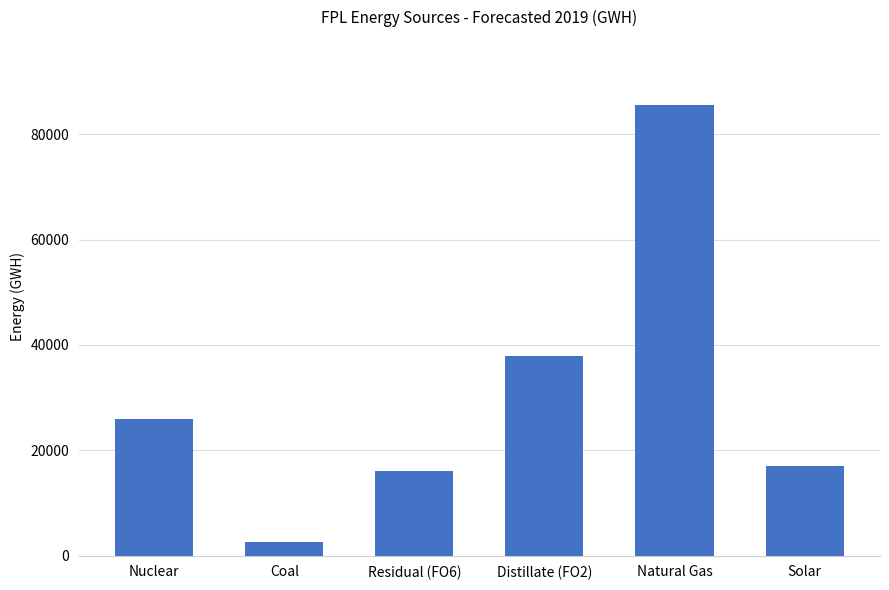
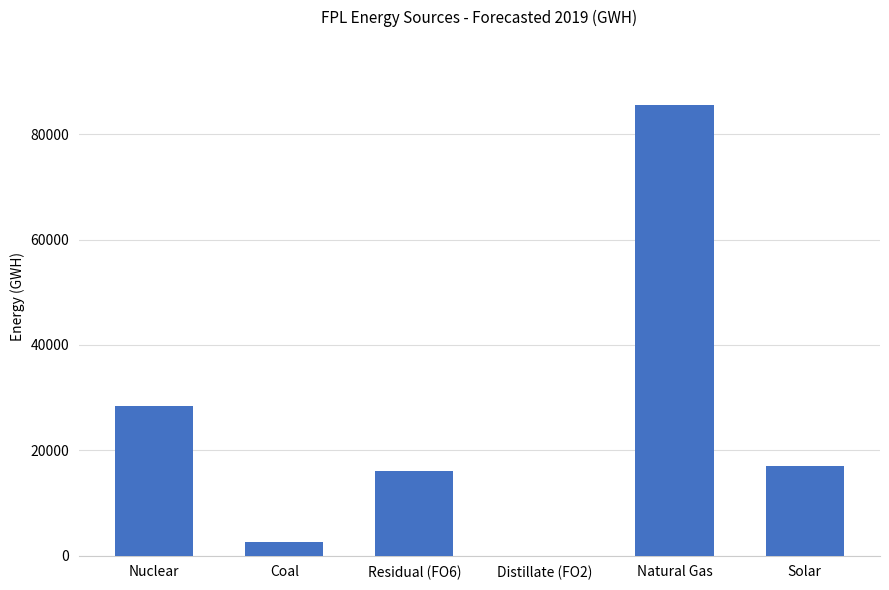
  {
-   "Nuclear": 26000,
+   "Nuclear": 28000,
    "Coal": 3000,
    "Residual (FO6)": 16000,
-   "Distillate (FO2)": 38000,
+   "Distillate (FO2)": 0,
    "Natural Gas": 86000,
    "Solar": 17000
  }
